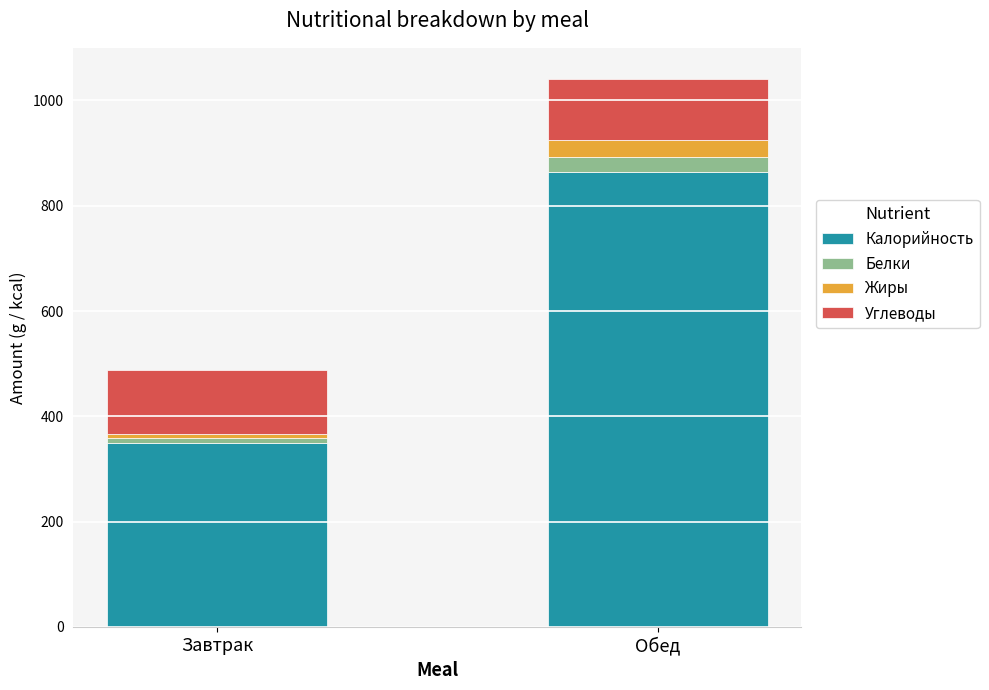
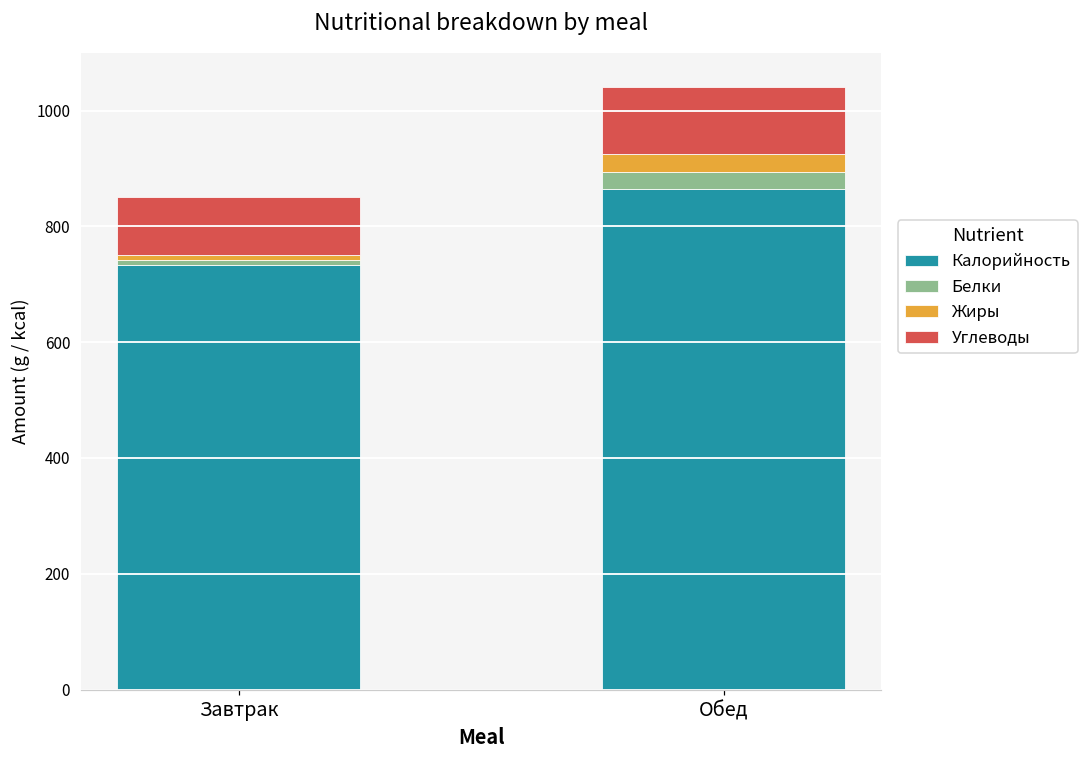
  {
    "Калорийность": {
-     "Завтрак": 350,
+     "Завтрак": 730,
      "Обед": 860
    },
    "Белки": {
      "Завтрак": 10,
      "Обед": 30
    },
    "Жиры": {
      "Завтрак": 10,
      "Обед": 30
    },
    "Углеводы": {
-     "Завтрак": 120,
+     "Завтрак": 100,
      "Обед": 110
    }
  }
